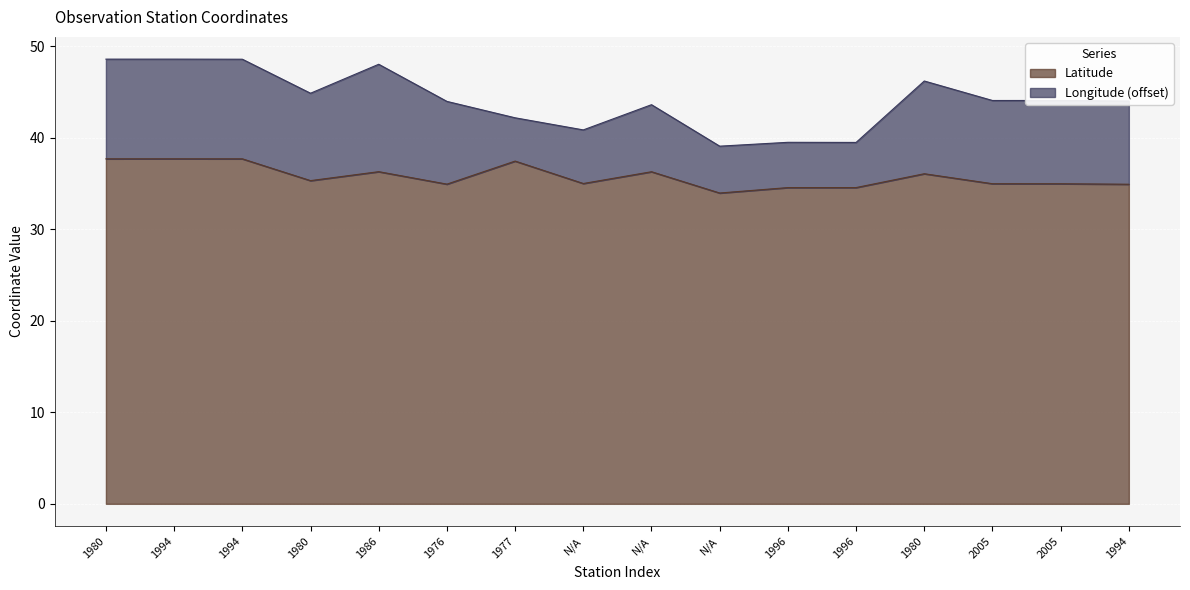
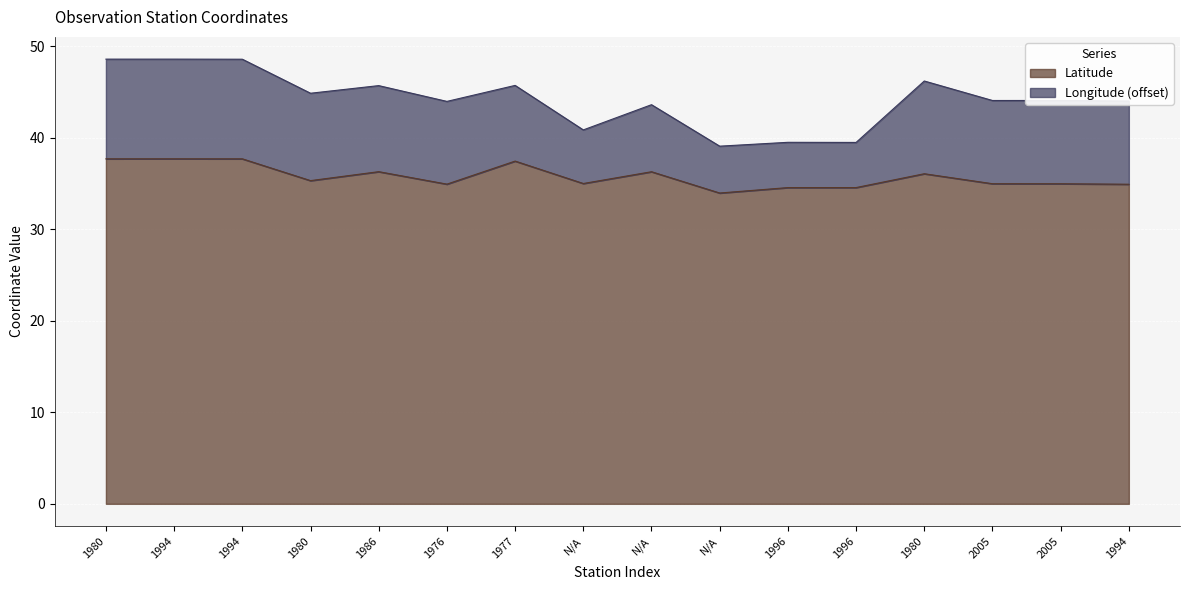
  {
    "Latitude": {
      "1986": 36,
      "1976": 35,
      "1977": 37
    },
    "Longitude (offset)": {
-     "1986": 12,
+     "1986": 9,
      "1976": 9,
-     "1977": 5
+     "1977": 8
    }
  }
